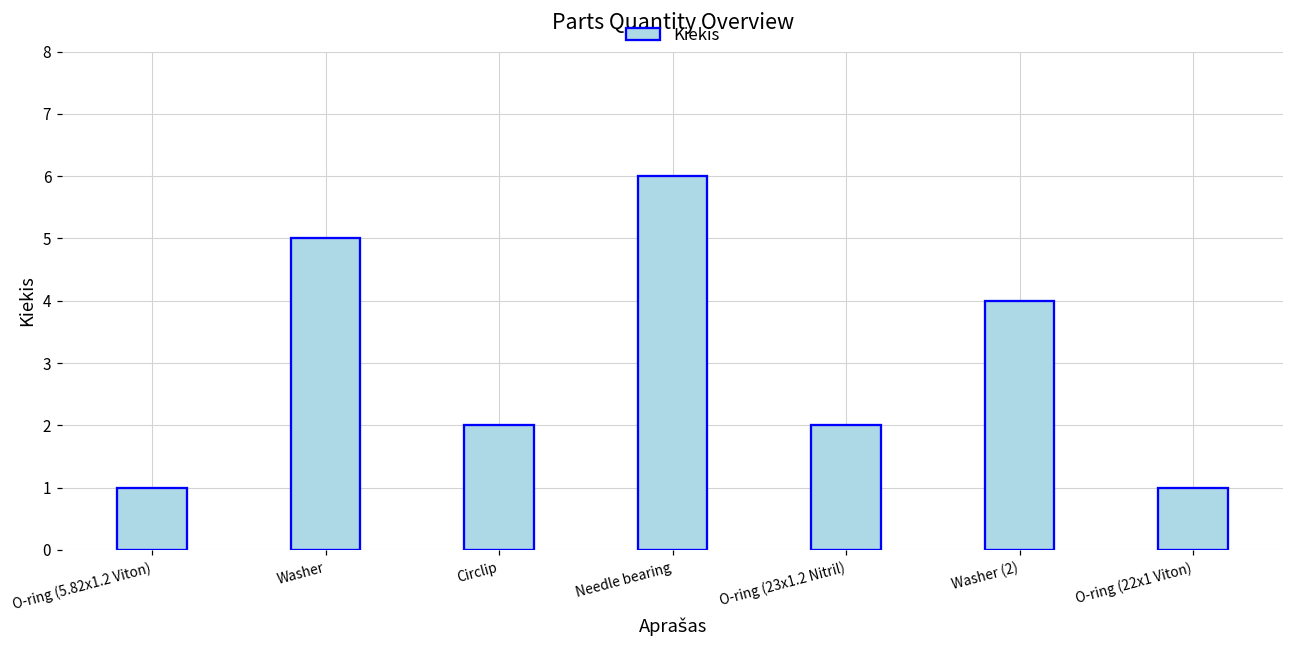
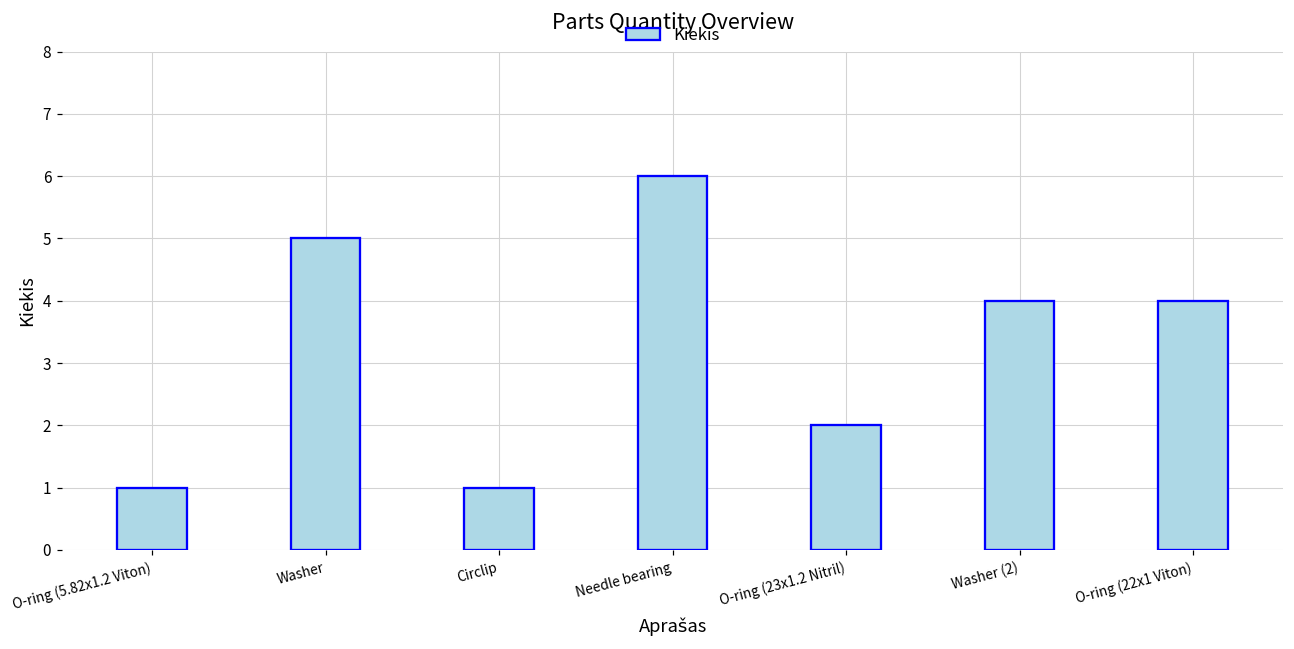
  {
    "O-ring (5.82x1.2 Viton)": 1,
    "Washer": 5,
-   "Circlip": 2,
+   "Circlip": 1,
    "Needle bearing": 6,
    "O-ring (23x1.2 Nitril)": 2,
    "Washer (2)": 4,
-   "O-ring (22x1 Viton)": 1
+   "O-ring (22x1 Viton)": 4
  }
